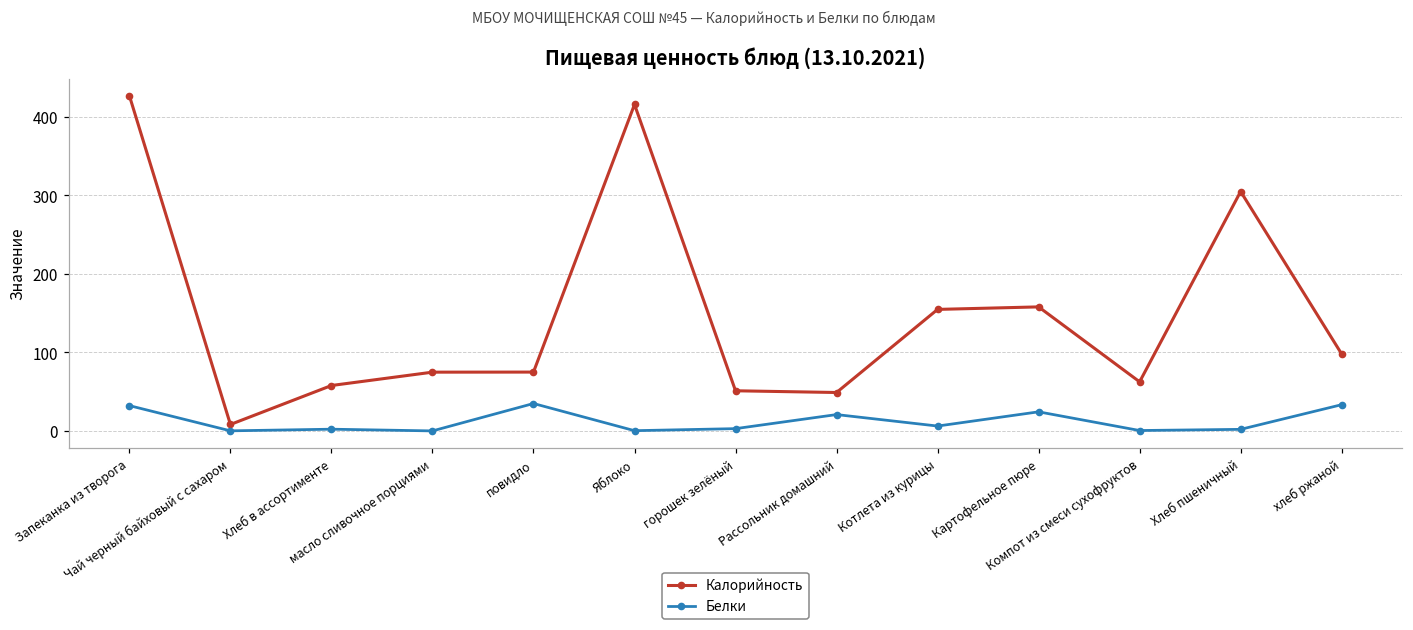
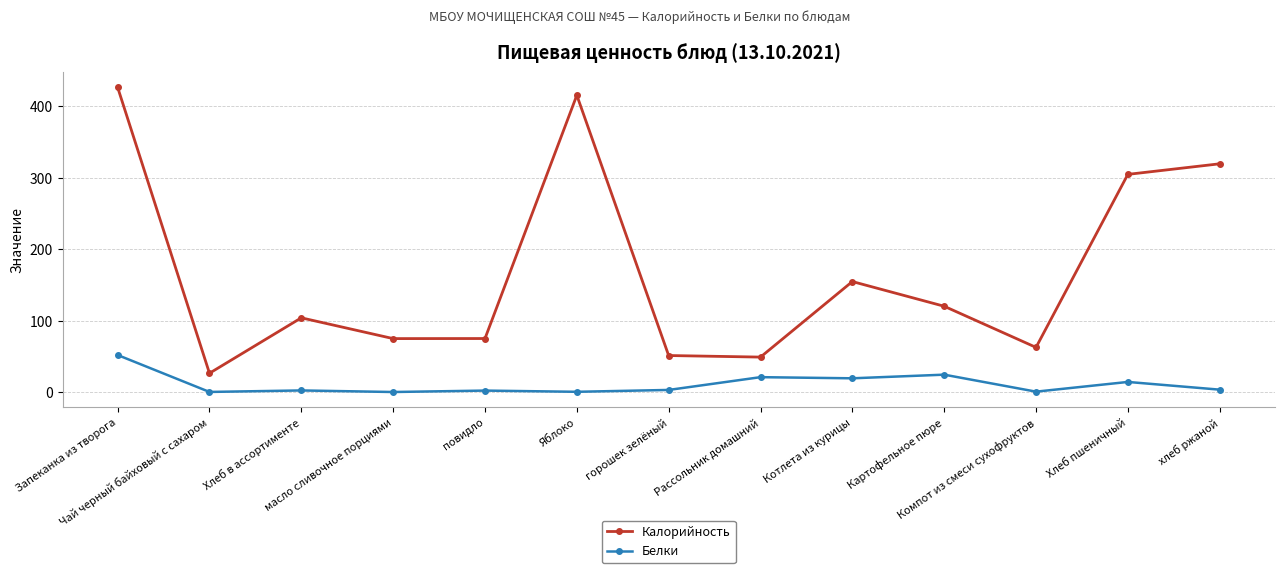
  {
    "Калорийность": {
      "Запеканка из творога": 430,
-     "Чай черный байховый с сахаром": 10,
-     "Хлеб в ассортименте": 60,
+     "Чай черный байховый с сахаром": 30,
+     "Хлеб в ассортименте": 100,
      "масло сливочное порциями": 70,
      "повидло": 80,
      "Яблоко": 420,
      "горошек зелёный": 50,
      "Рассольник домашний": 50,
      "Котлета из курицы": 150,
-     "Картофельное пюре": 160,
+     "Картофельное пюре": 120,
      "Компот из смеси сухофруктов": 60,
      "Хлеб пшеничный": 300,
-     "хлеб ржаной": 100
+     "хлеб ржаной": 320
    },
    "Белки": {
-     "Запеканка из творога": 30,
+     "Запеканка из творога": 50,
      "Чай черный байховый с сахаром": 0,
      "Хлеб в ассортименте": 0,
      "масло сливочное порциями": 0,
-     "повидло": 40,
+     "повидло": 0,
      "Яблоко": 0,
      "горошек зелёный": 0,
      "Рассольник домашний": 20,
-     "Котлета из курицы": 10,
+     "Котлета из курицы": 20,
      "Картофельное пюре": 20,
      "Компот из смеси сухофруктов": 0,
-     "Хлеб пшеничный": 0,
-     "хлеб ржаной": 30
+     "Хлеб пшеничный": 10,
+     "хлеб ржаной": 0
    }
  }
